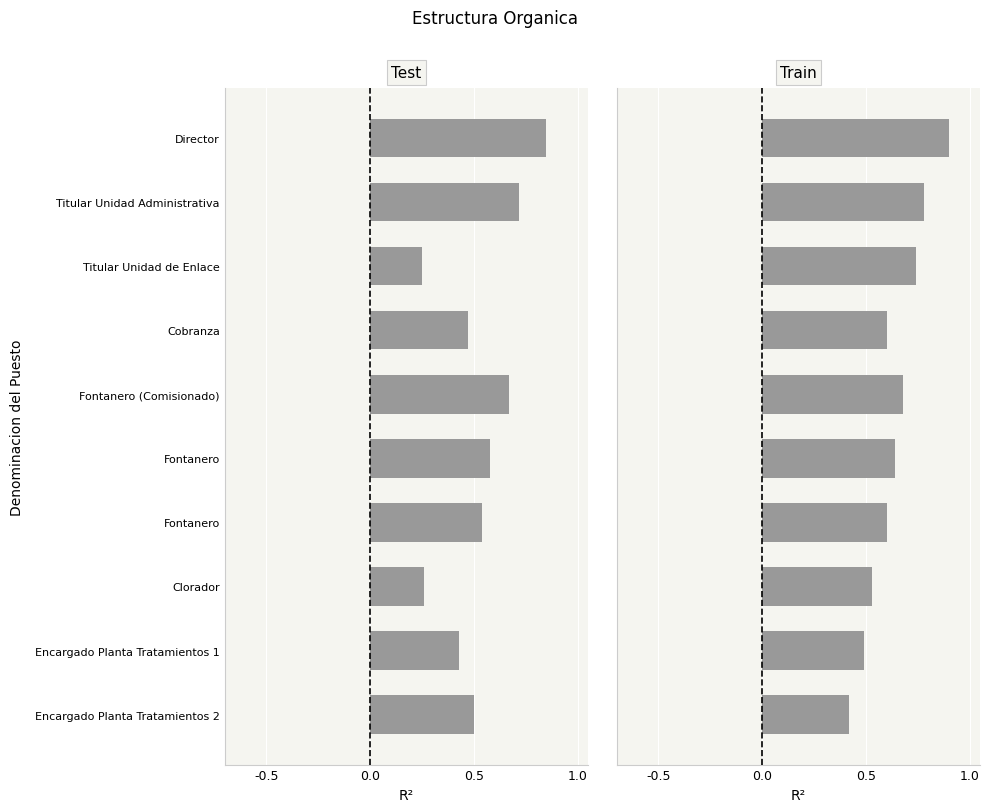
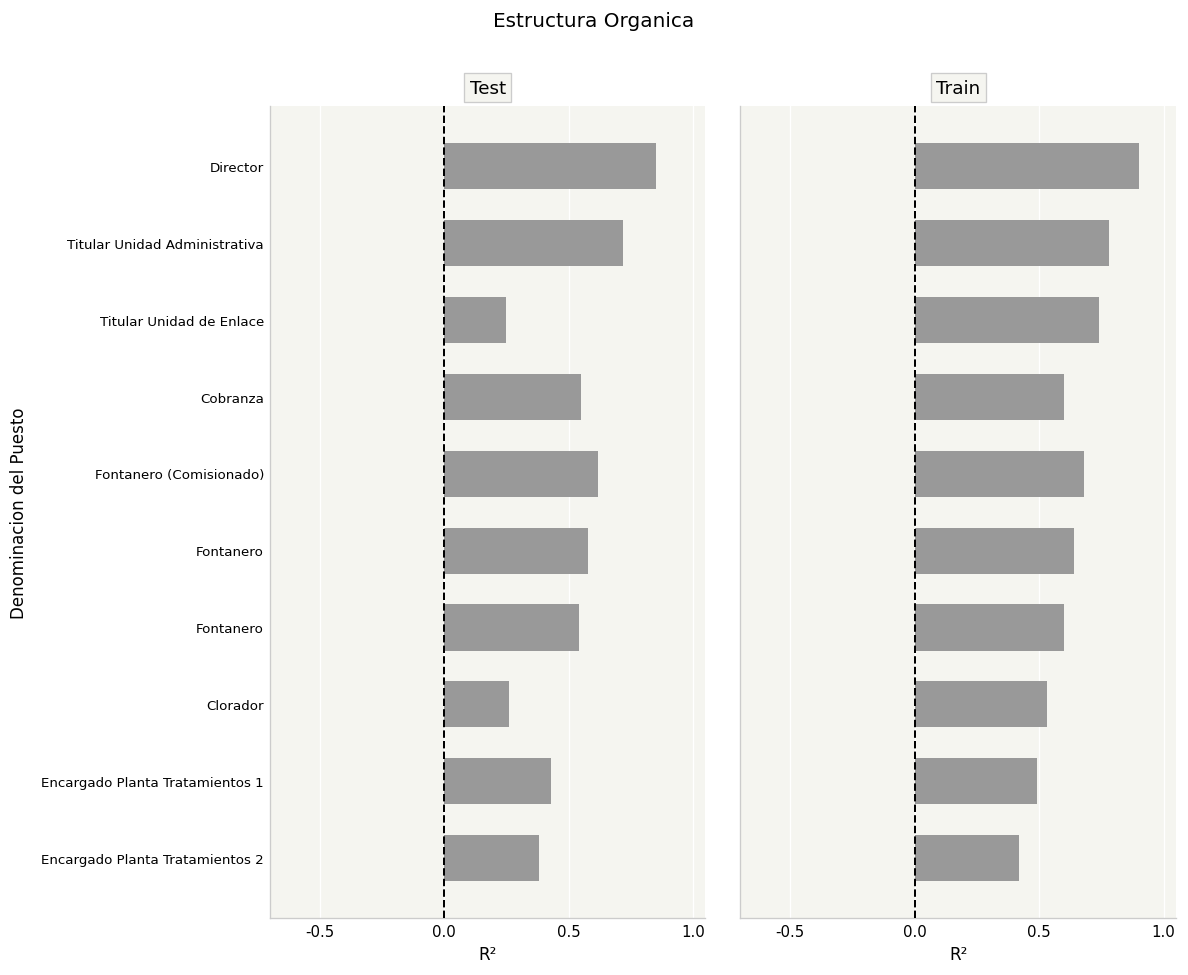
  {
    "Test": {
      "Director": 0.85,
      "Titular Unidad Administrativa": 0.72,
      "Titular Unidad de Enlace": 0.25,
-     "Cobranza": 0.47,
-     "Fontanero (Comisionado)": 0.67,
+     "Cobranza": 0.55,
+     "Fontanero (Comisionado)": 0.62,
      "Clorador": 0.26,
      "Encargado Planta Tratamientos 1": 0.43,
-     "Encargado Planta Tratamientos 2": 0.50
+     "Encargado Planta Tratamientos 2": 0.38
    }
  }
